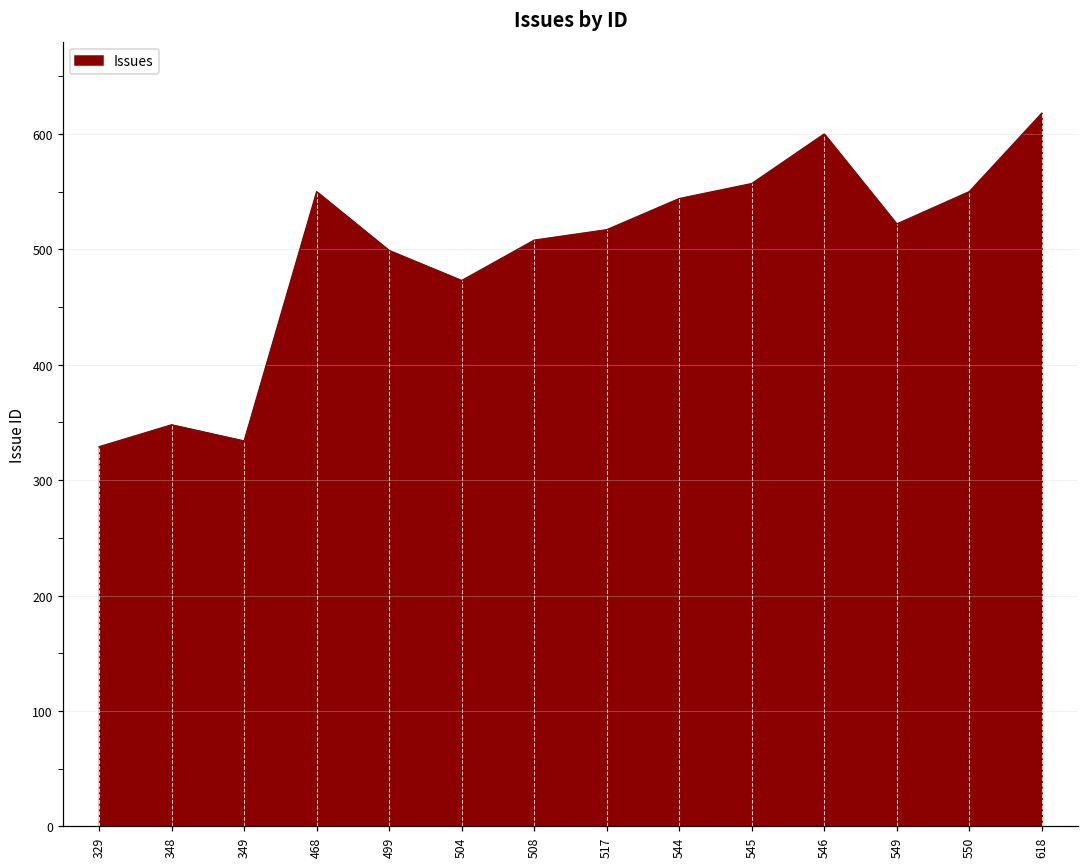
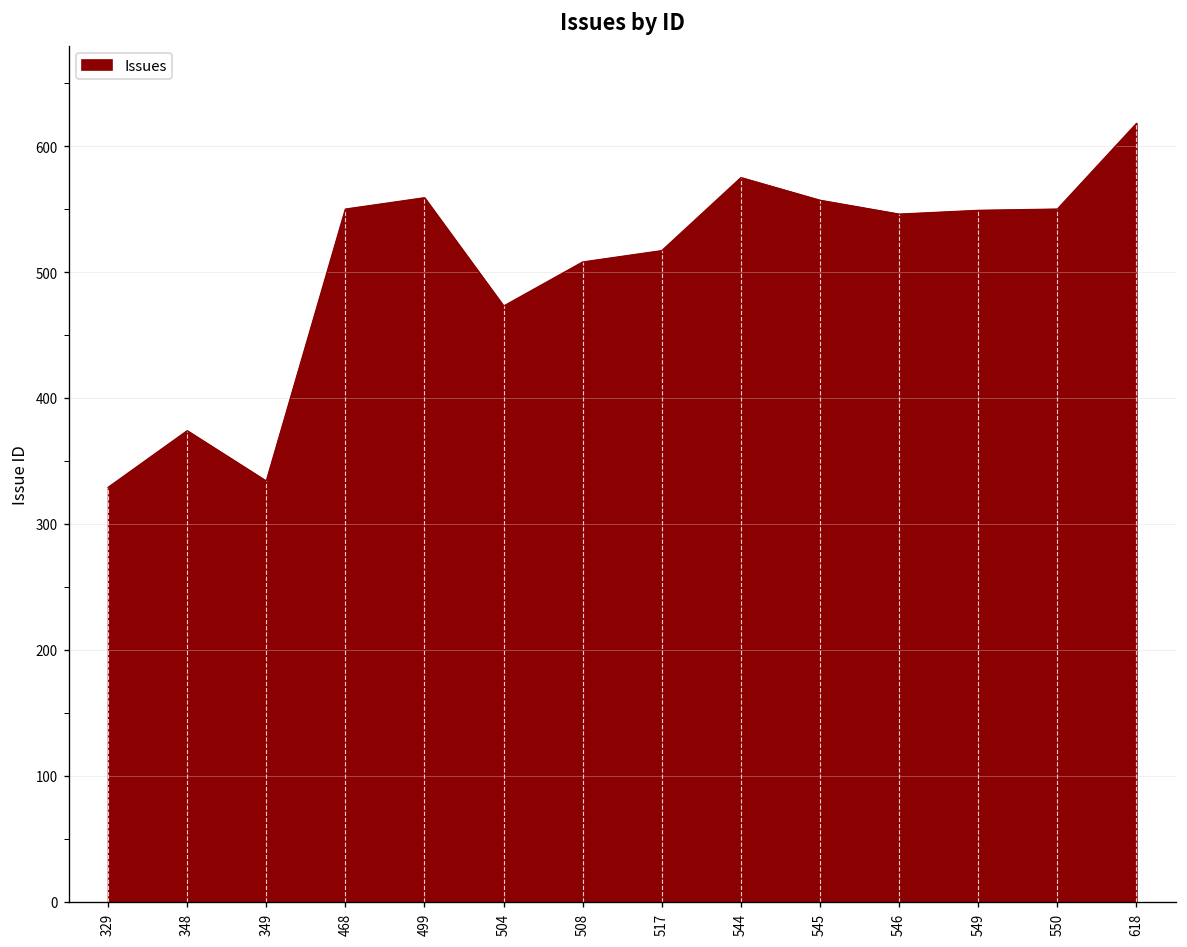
  {
    "329": 329,
-   "348": 348,
+   "348": 374,
    "349": 334,
    "468": 550,
-   "499": 499,
+   "499": 559,
    "504": 473,
    "508": 508,
    "517": 517,
-   "544": 544,
+   "544": 575,
    "545": 557,
-   "546": 600,
-   "549": 522,
+   "546": 546,
+   "549": 549,
    "550": 550,
    "618": 618
  }
